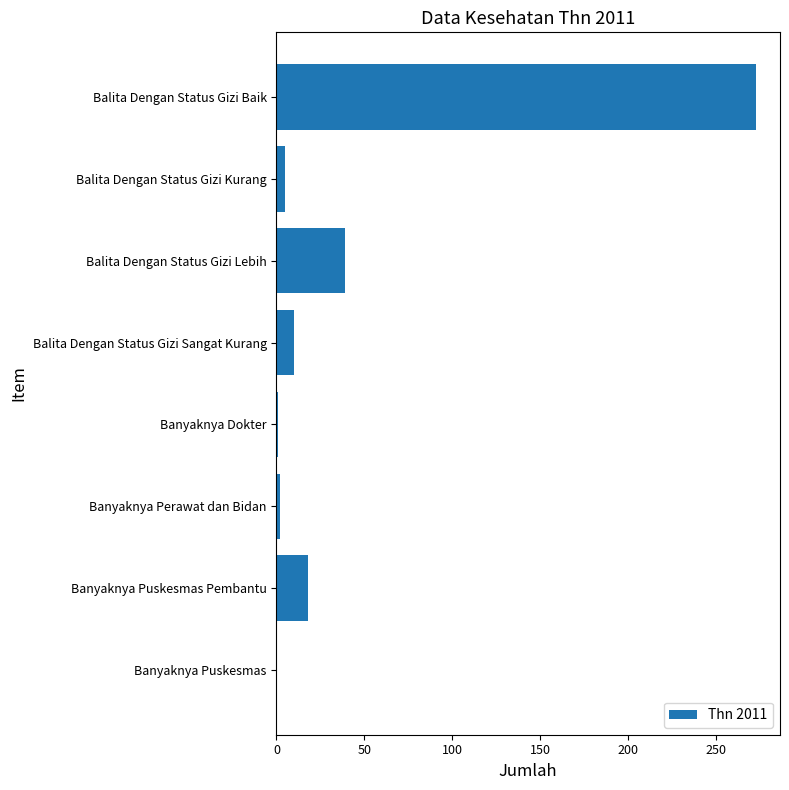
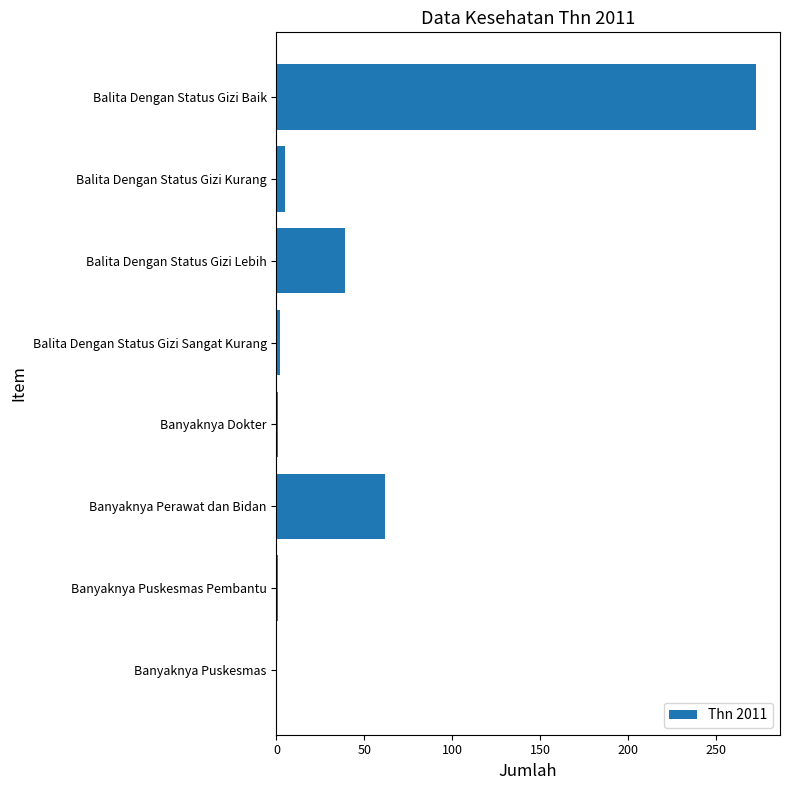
  {
    "Balita Dengan Status Gizi Baik": 273,
    "Balita Dengan Status Gizi Kurang": 5,
    "Balita Dengan Status Gizi Lebih": 39,
-   "Balita Dengan Status Gizi Sangat Kurang": 10,
-   "Banyaknya Perawat dan Bidan": 2,
-   "Banyaknya Puskesmas Pembantu": 18,
+   "Balita Dengan Status Gizi Sangat Kurang": 2,
+   "Banyaknya Perawat dan Bidan": 62,
+   "Banyaknya Puskesmas Pembantu": 1,
    "Banyaknya Puskesmas": 0
  }
